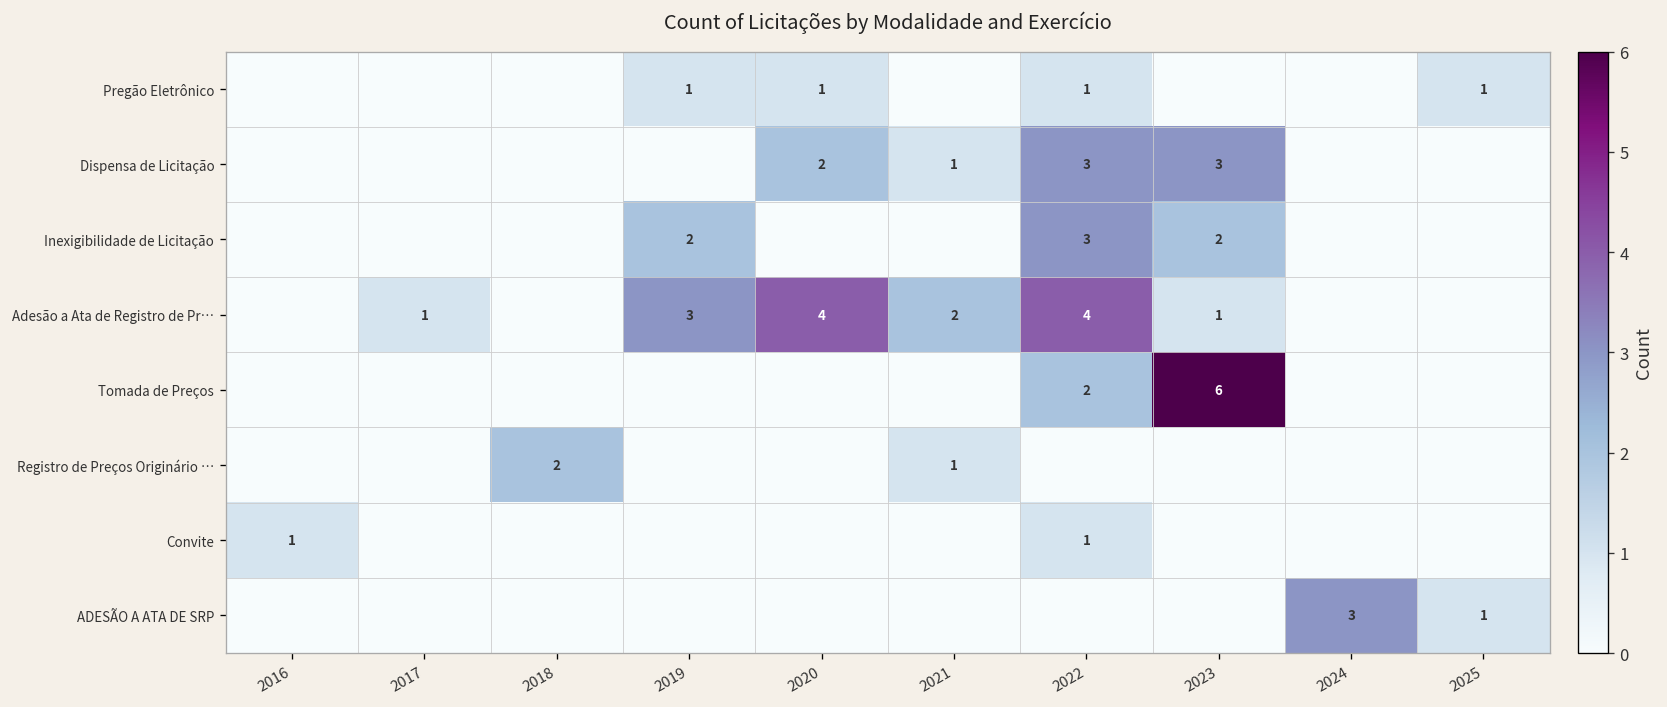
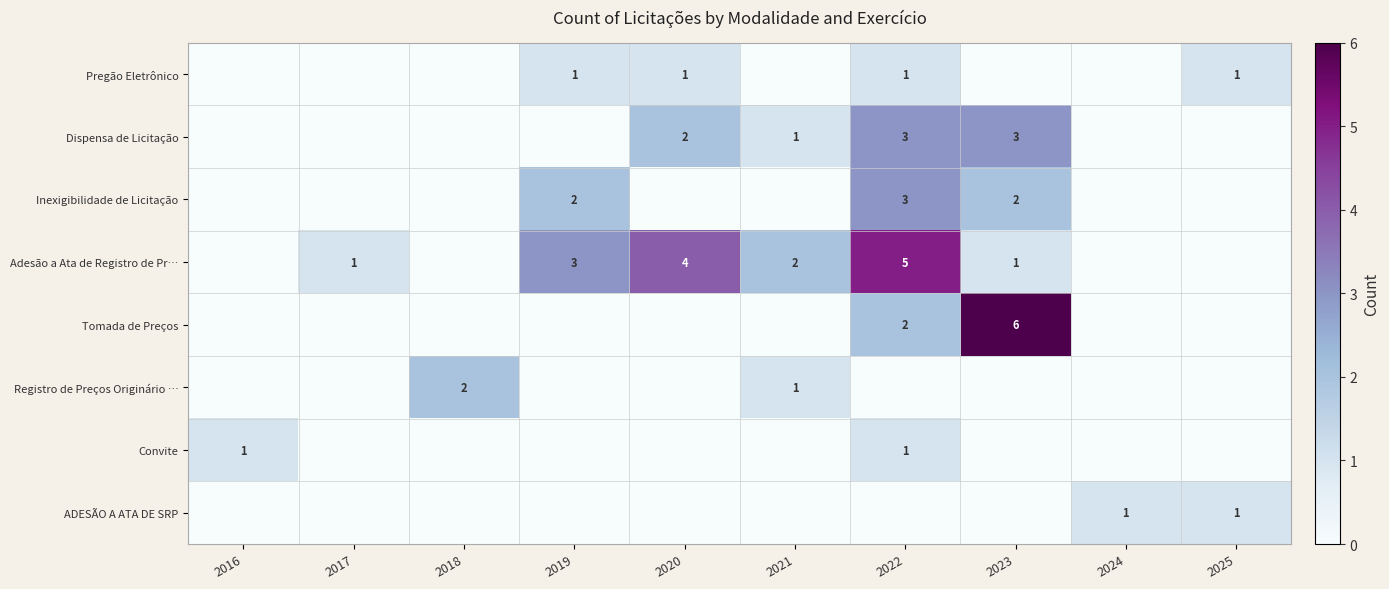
  {
    "Pregão Eletrônico": {
      "2019": 1,
      "2020": 1,
      "2022": 1,
      "2025": 1
    },
    "Dispensa de Licitação": {
      "2020": 2,
      "2021": 1,
      "2022": 3,
      "2023": 3
    },
    "Inexigibilidade de Licitação": {
      "2019": 2,
      "2022": 3,
      "2023": 2
    },
    "Adesão a Ata de Registro de Pr…": {
      "2017": 1,
      "2019": 3,
      "2020": 4,
      "2021": 2,
-     "2022": 4,
+     "2022": 5,
      "2023": 1
    },
    "Tomada de Preços": {
      "2022": 2,
      "2023": 6
    },
    "Registro de Preços Originário …": {
      "2018": 2,
      "2021": 1
    },
    "Convite": {
      "2016": 1,
      "2022": 1
    },
    "ADESÃO A ATA DE SRP": {
-     "2024": 3,
+     "2024": 1,
      "2025": 1
    }
  }
